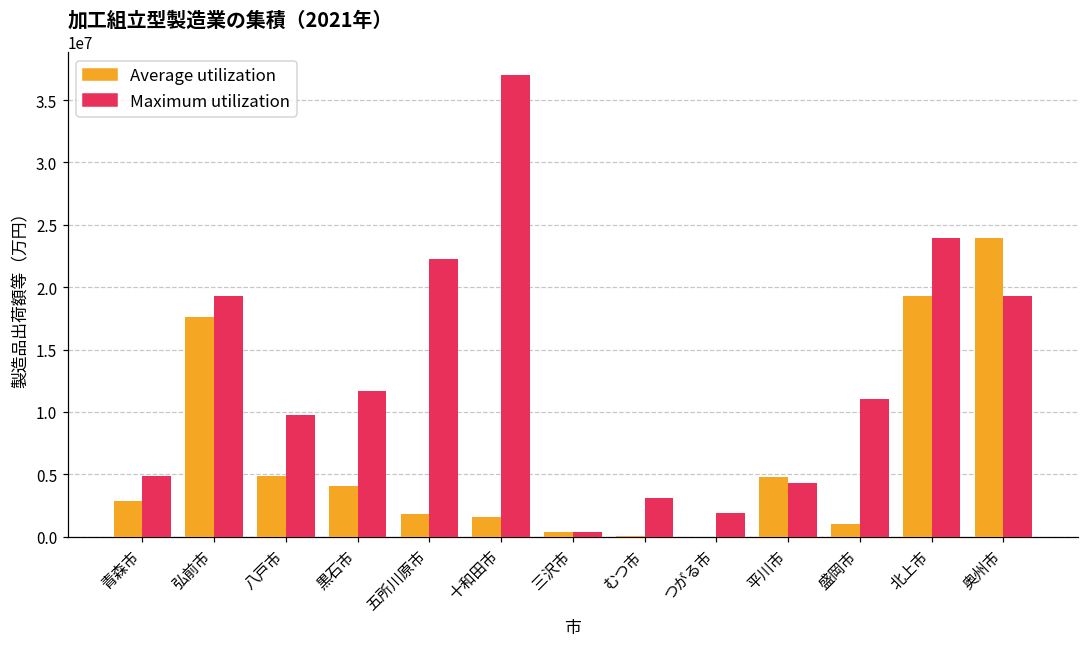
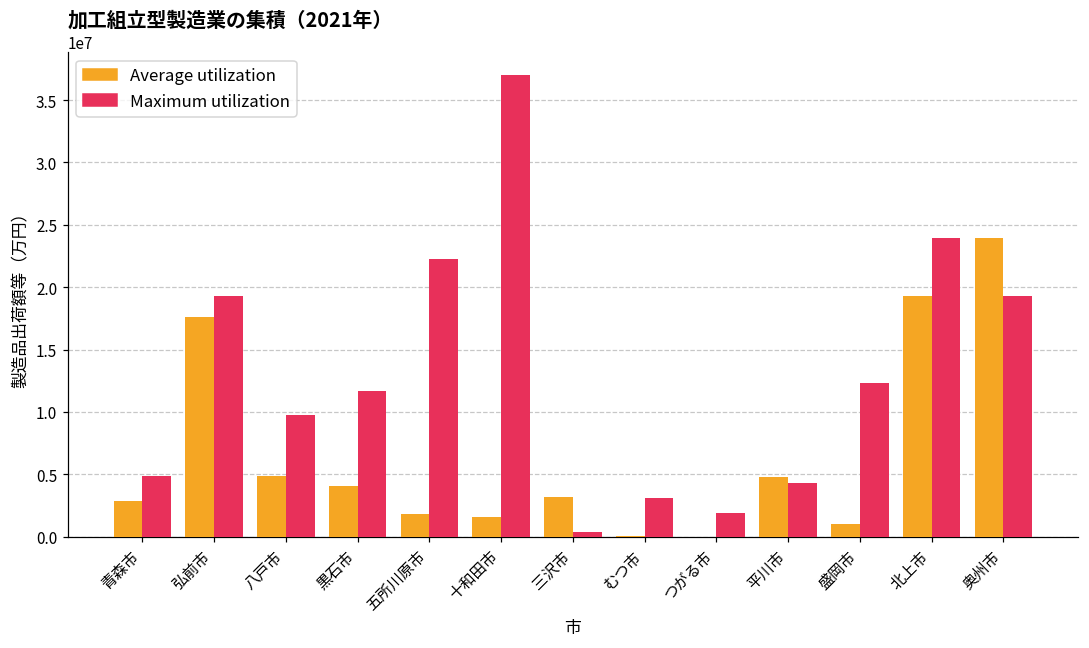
  {
    "Average utilization": {
      "青森市": 2900000,
      "弘前市": 17600000,
      "八戸市": 4900000,
      "黒石市": 4000000,
      "五所川原市": 1800000,
      "十和田市": 1600000,
-     "三沢市": 400000,
+     "三沢市": 3200000,
      "つがる市": 0,
      "平川市": 4800000,
      "盛岡市": 1000000,
      "北上市": 19300000,
      "奥州市": 23900000
    },
    "Maximum utilization": {
      "青森市": 4900000,
      "弘前市": 19300000,
      "八戸市": 9700000,
      "黒石市": 11700000,
      "五所川原市": 22300000,
      "十和田市": 37000000,
      "三沢市": 400000,
      "むつ市": 3100000,
      "つがる市": 1900000,
      "平川市": 4300000,
-     "盛岡市": 11100000,
+     "盛岡市": 12300000,
      "北上市": 23900000,
      "奥州市": 19300000
    }
  }
